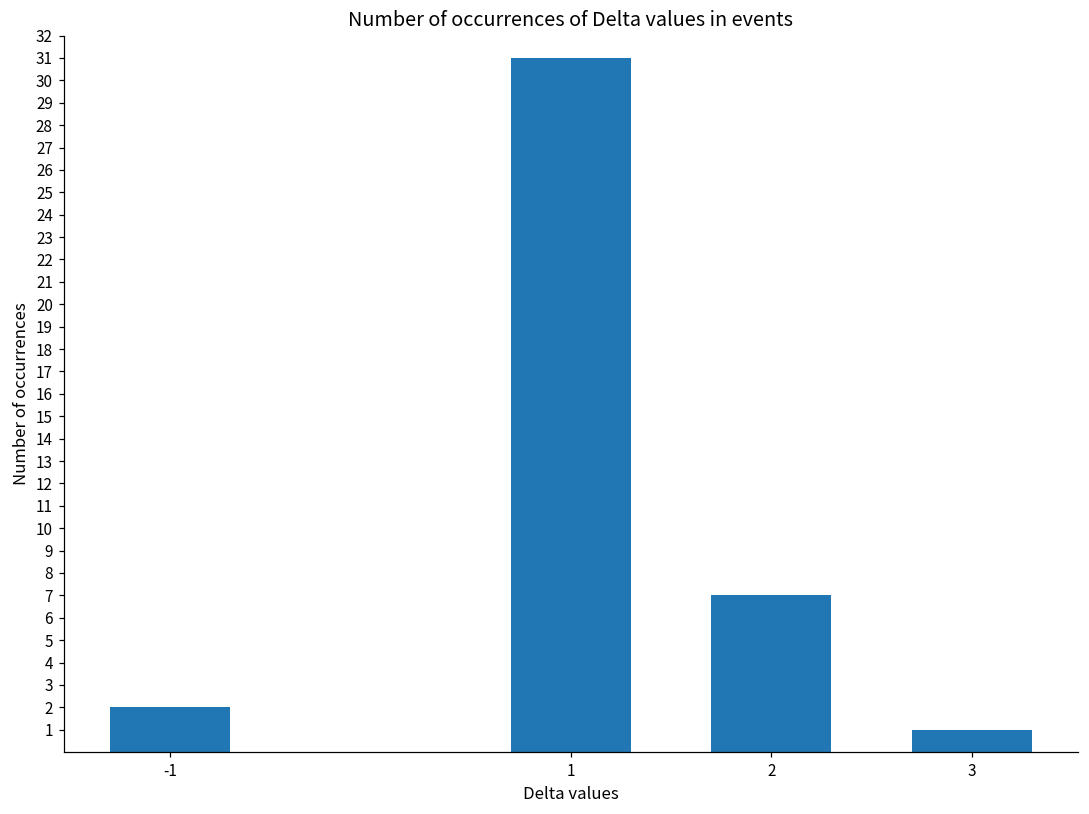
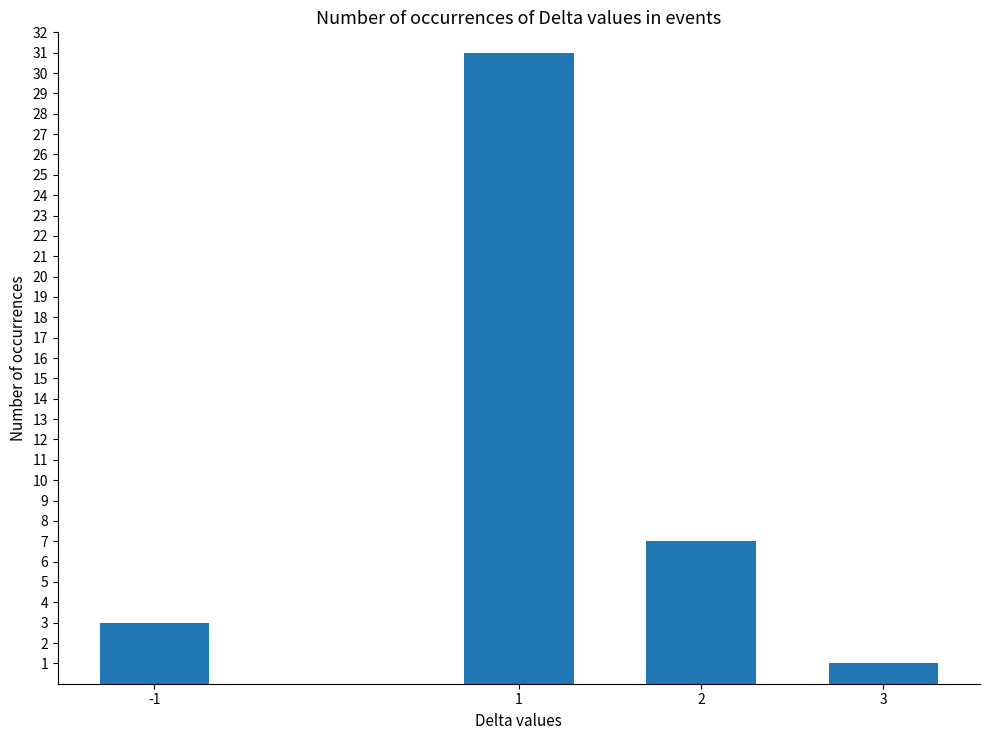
  {
-   "-1": 2,
+   "-1": 3,
    "1": 31,
    "2": 7,
    "3": 1
  }
